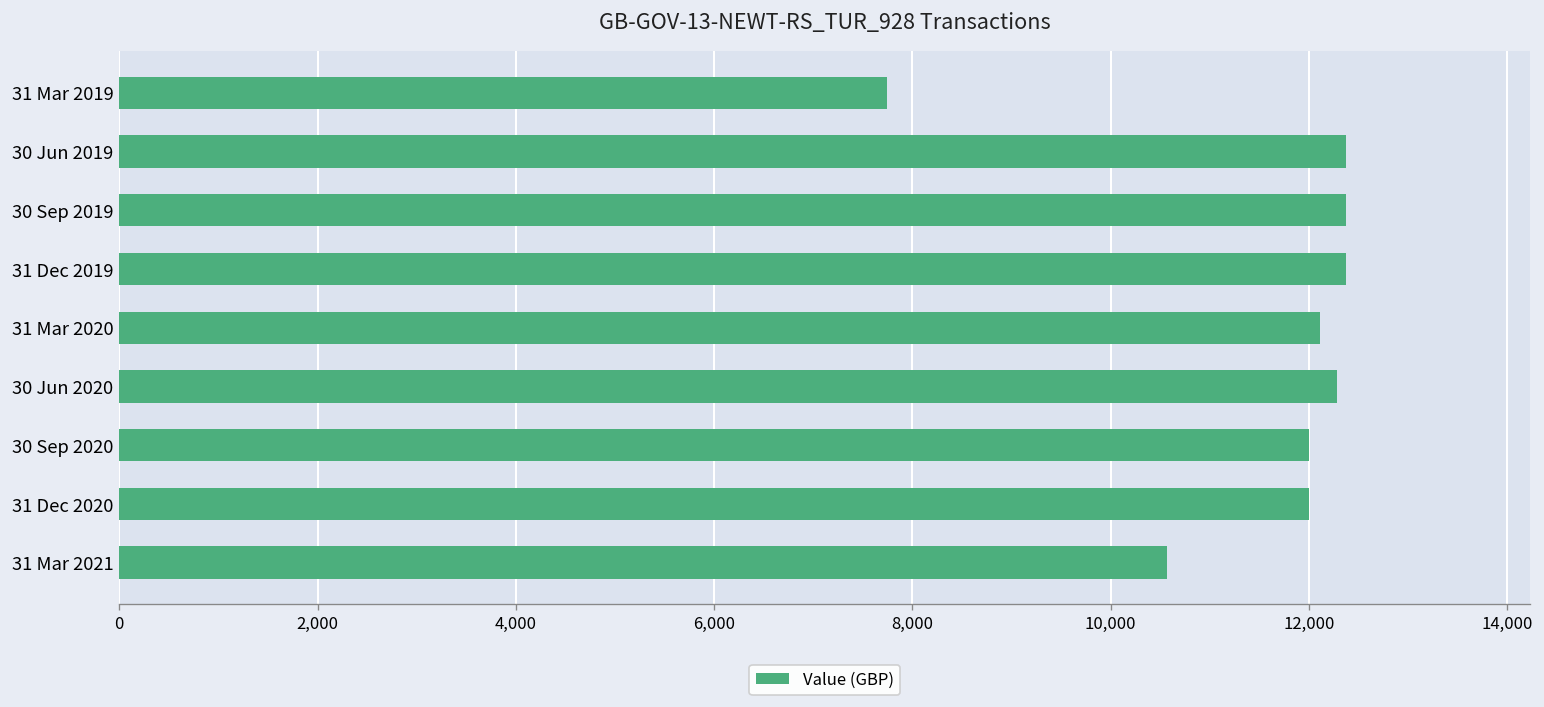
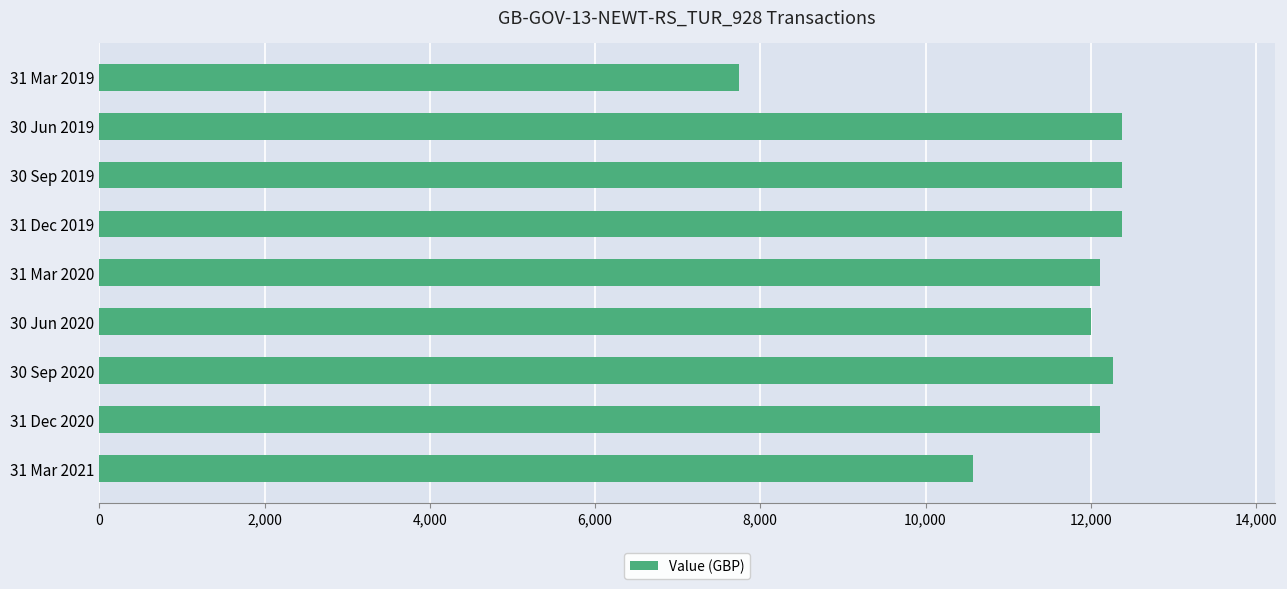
  {
    "31 Mar 2019": "7,700",
    "30 Jun 2019": "12,400",
    "30 Sep 2019": "12,400",
    "31 Dec 2019": "12,400",
    "31 Mar 2020": "12,100",
-   "30 Jun 2020": "12,300",
-   "30 Sep 2020": "12,000",
-   "31 Dec 2020": "12,000",
+   "30 Jun 2020": "12,000",
+   "30 Sep 2020": "12,300",
+   "31 Dec 2020": "12,100",
    "31 Mar 2021": "10,600"
  }
